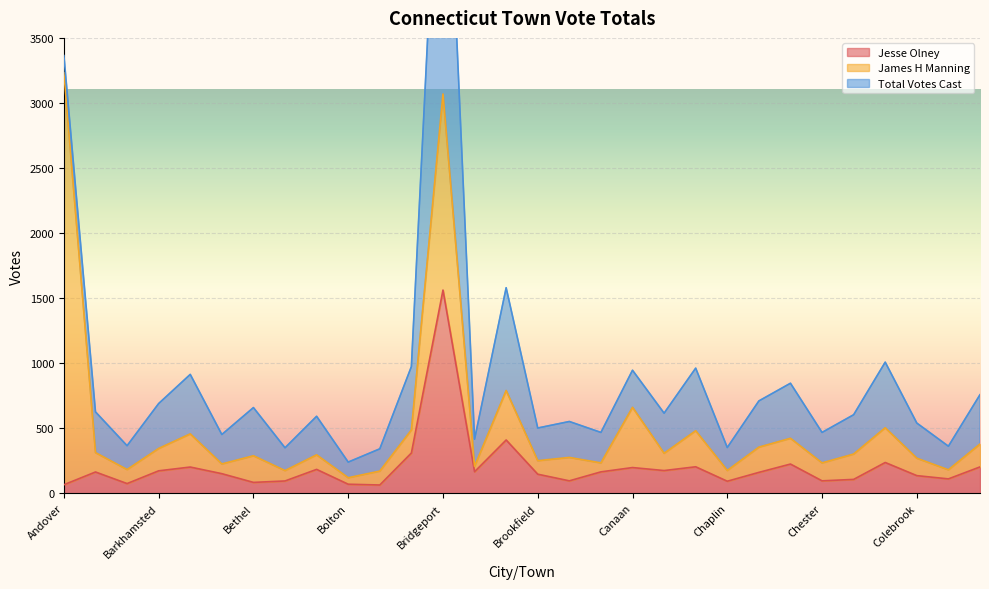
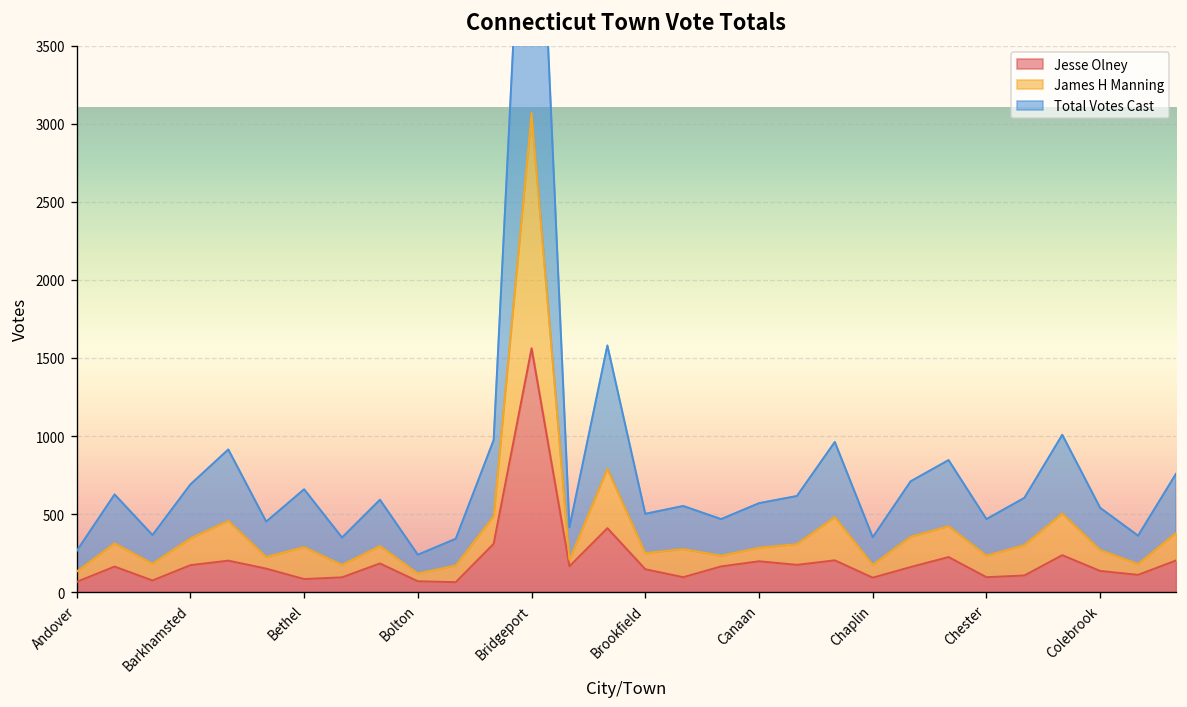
  {
    "Jesse Olney": {
      "Andover": 70,
      "Barkhamsted": 170,
      "Bethel": 80,
      "Bolton": 70,
      "Bridgeport": 1560,
      "Brookfield": 150,
      "Canaan": 200,
      "Chaplin": 90,
      "Chester": 100,
      "Colebrook": 140
    },
    "James H Manning": {
-     "Andover": 3170,
+     "Andover": 70,
      "Barkhamsted": 170,
      "Bethel": 210,
      "Bolton": 50,
      "Bridgeport": 1510,
      "Brookfield": 100,
-     "Canaan": 460,
+     "Canaan": 90,
      "Chaplin": 80,
      "Chester": 140,
      "Colebrook": 130
    },
    "Total Votes Cast": {
      "Andover": 130,
      "Barkhamsted": 350,
      "Bethel": 370,
      "Bolton": 120,
      "Brookfield": 250,
      "Canaan": 290,
      "Chaplin": 180,
      "Chester": 230,
      "Colebrook": 270
    }
  }
